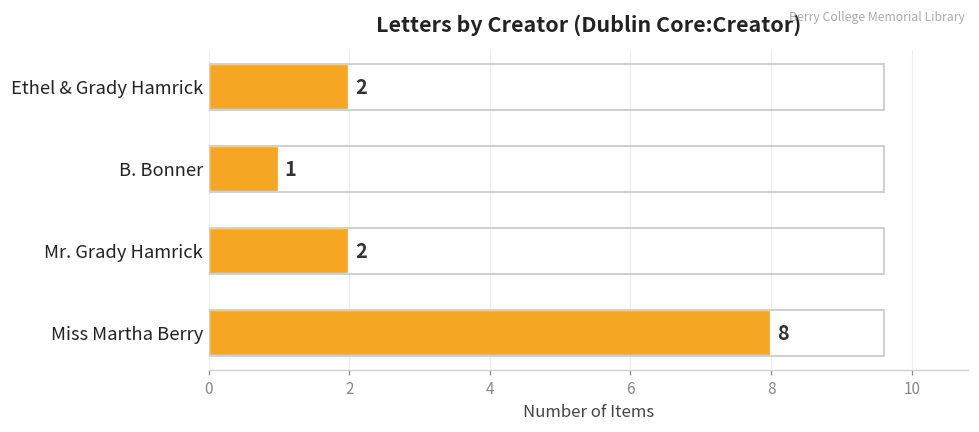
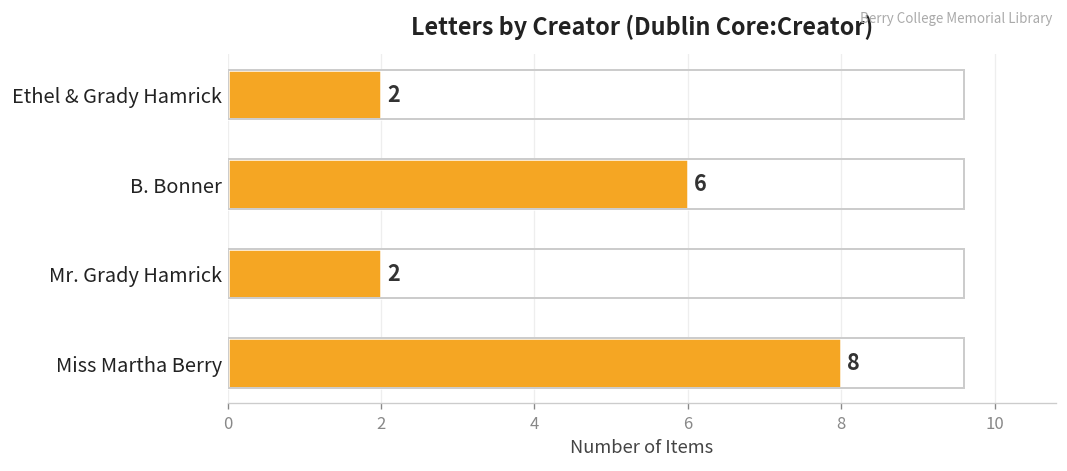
  {
    "Ethel & Grady Hamrick": 2,
-   "B. Bonner": 1,
+   "B. Bonner": 6,
    "Mr. Grady Hamrick": 2,
    "Miss Martha Berry": 8
  }
